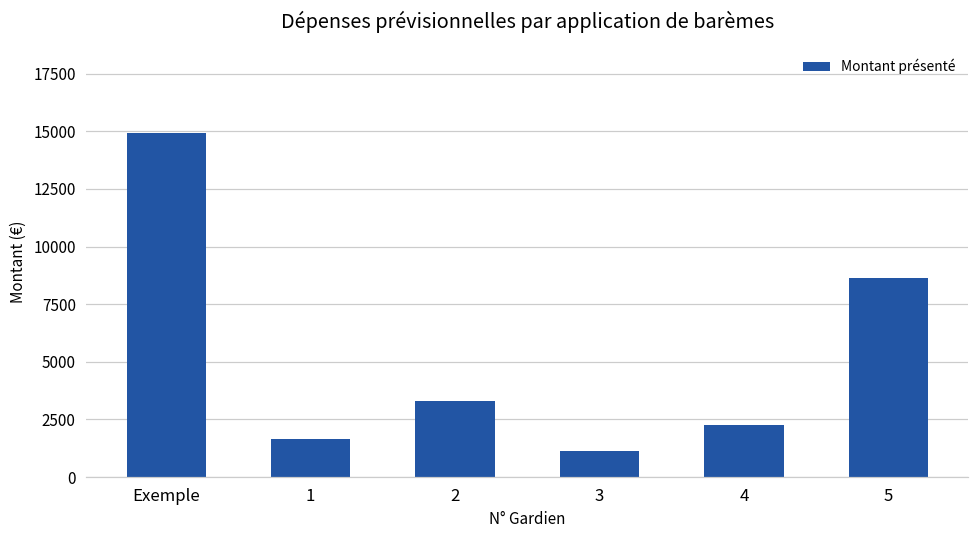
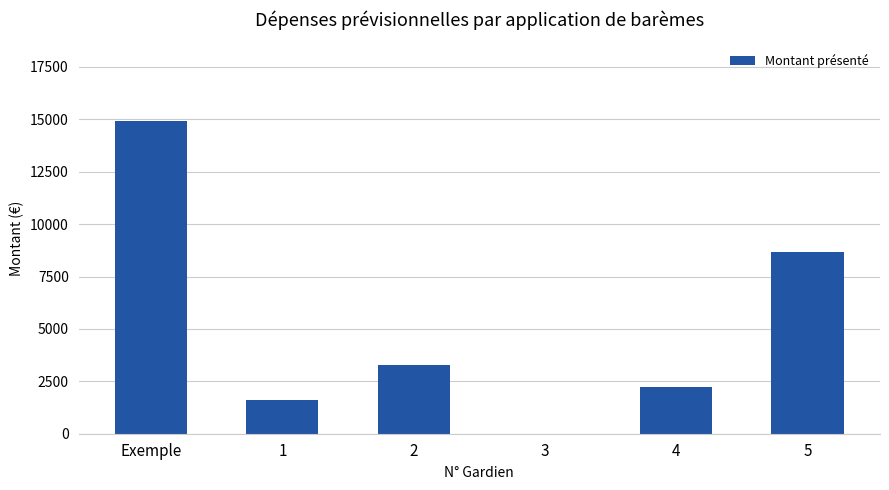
  {
    "Exemple": 14900,
    "1": 1600,
    "2": 3300,
-   "3": 1100,
+   "3": 0,
    "4": 2300,
    "5": 8700
  }
